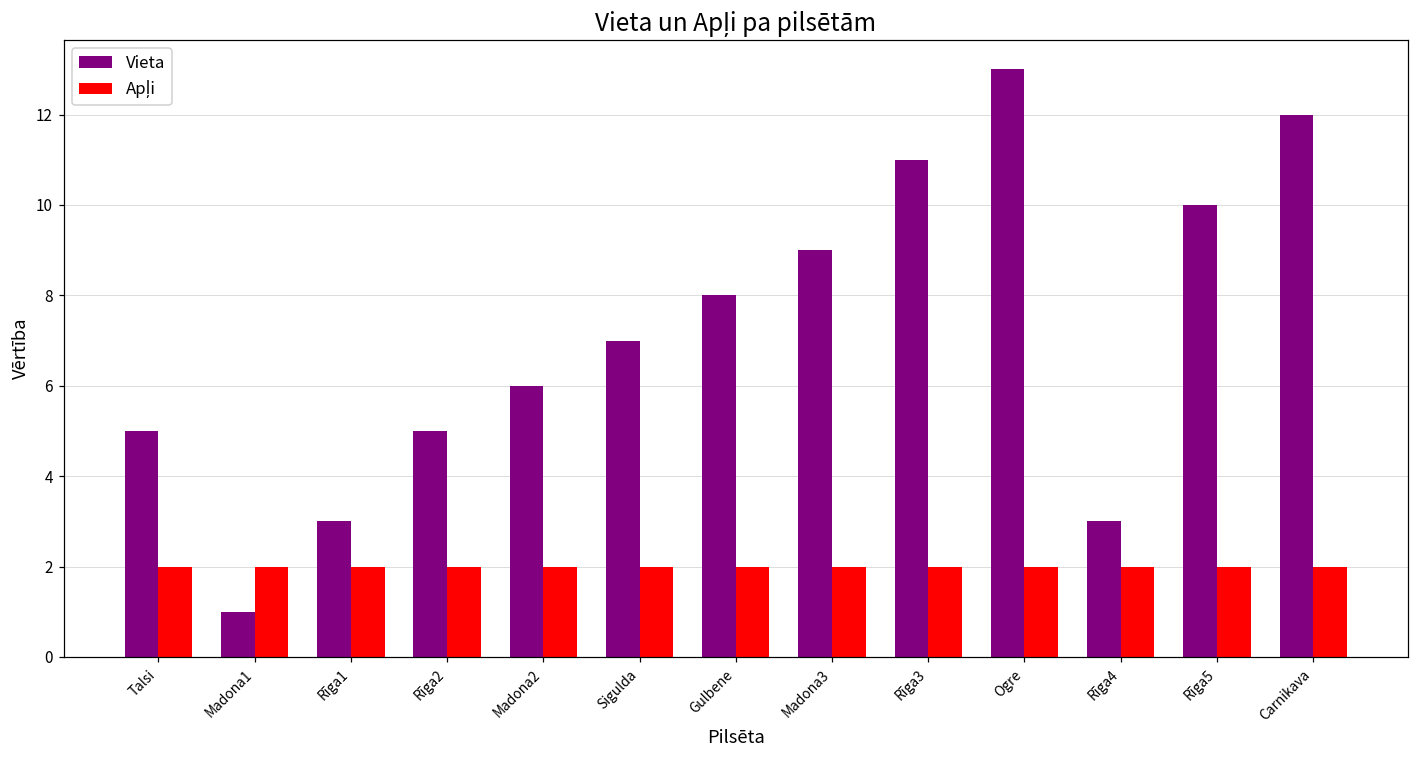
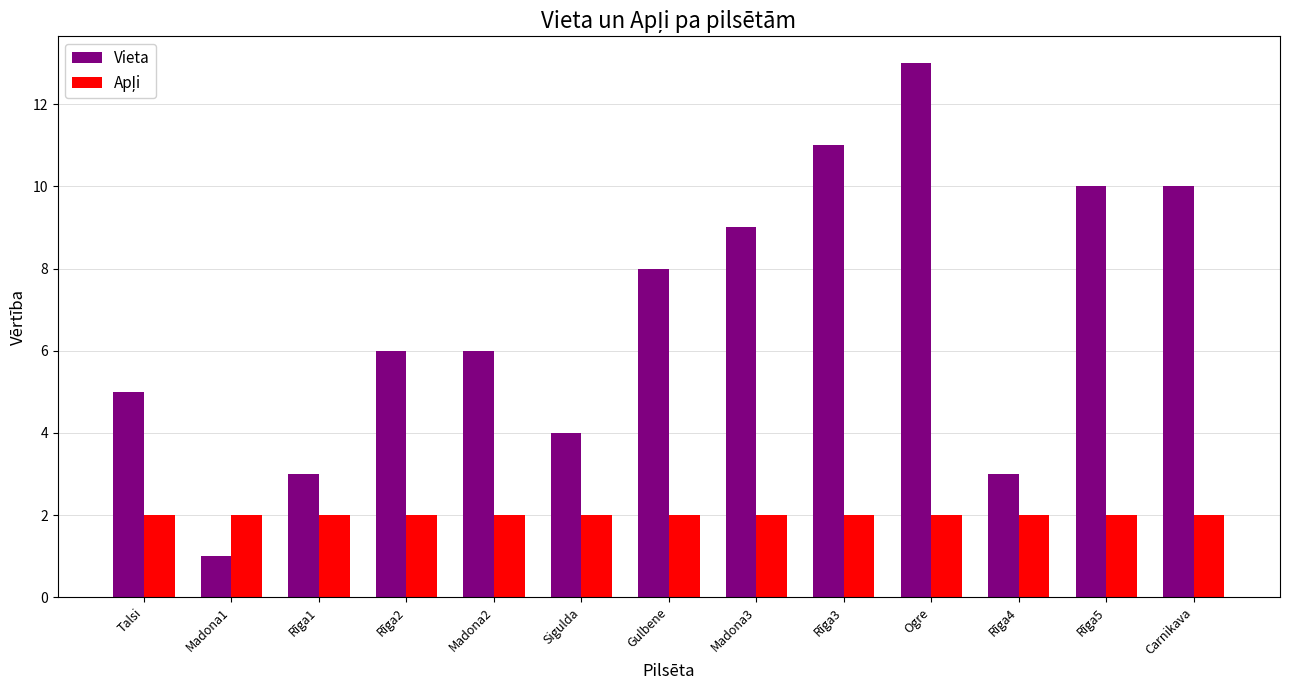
  {
    "Vieta": {
      "Talsi": 5,
      "Madona1": 1,
      "Rīga1": 3,
-     "Rīga2": 5,
+     "Rīga2": 6,
      "Madona2": 6,
-     "Sigulda": 7,
+     "Sigulda": 4,
      "Gulbene": 8,
      "Madona3": 9,
      "Rīga3": 11,
      "Ogre": 13,
      "Rīga4": 3,
      "Rīga5": 10,
-     "Carnikava": 12
+     "Carnikava": 10
    },
    "Apļi": {
      "Talsi": 2,
      "Madona1": 2,
      "Rīga1": 2,
      "Rīga2": 2,
      "Madona2": 2,
      "Sigulda": 2,
      "Gulbene": 2,
      "Madona3": 2,
      "Rīga3": 2,
      "Ogre": 2,
      "Rīga4": 2,
      "Rīga5": 2,
      "Carnikava": 2
    }
  }
